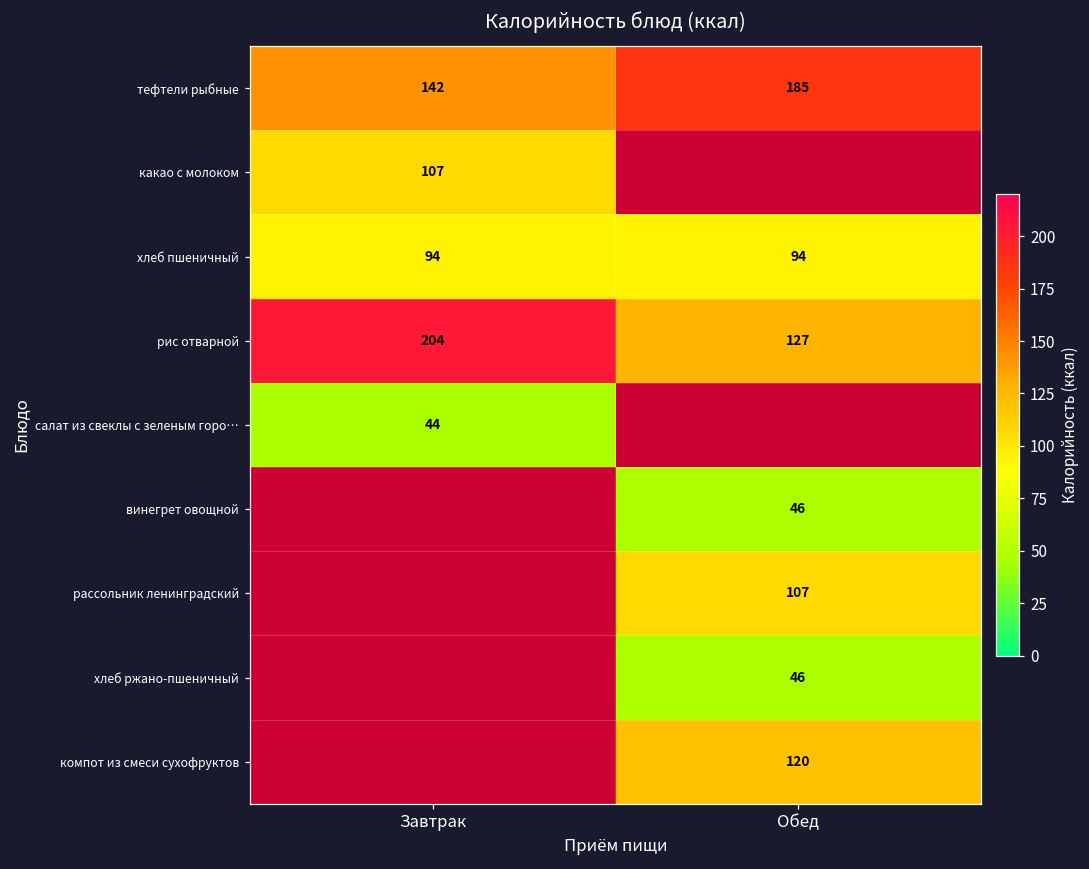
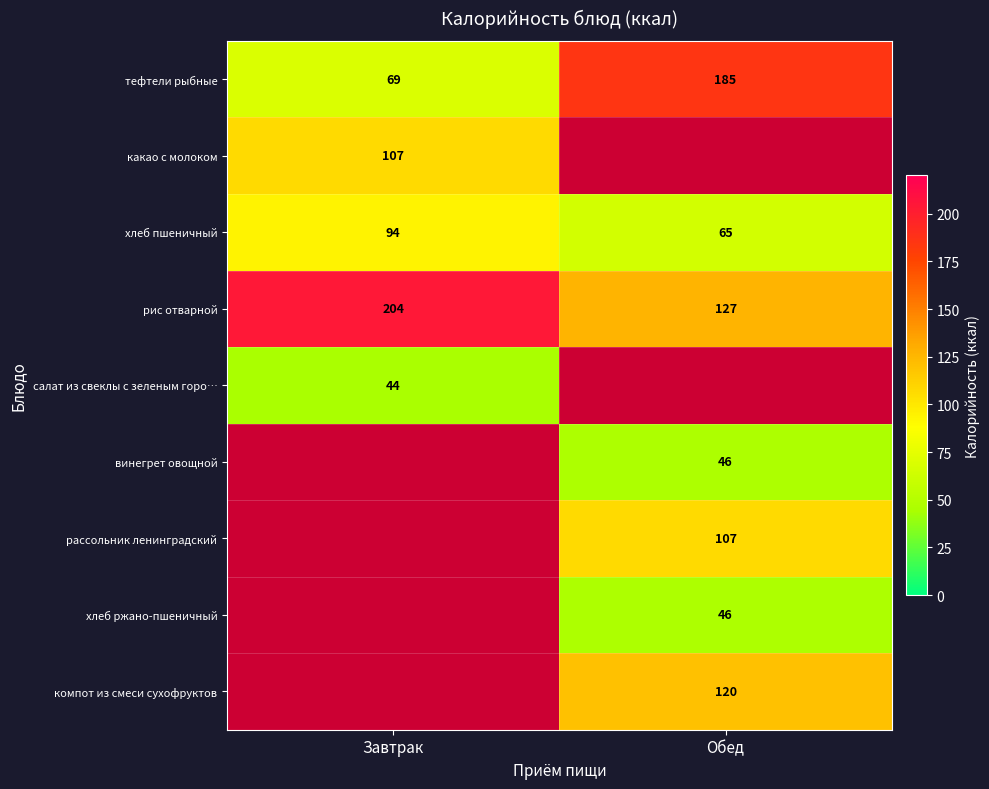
  {
    "тефтели рыбные": {
-     "Завтрак": 142,
+     "Завтрак": 69,
      "Обед": 185
    },
    "какао с молоком": {
      "Завтрак": 107
    },
    "хлеб пшеничный": {
      "Завтрак": 94,
-     "Обед": 94
+     "Обед": 65
    },
    "рис отварной": {
      "Завтрак": 204,
      "Обед": 127
    },
    "салат из свеклы с зеленым горо…": {
      "Завтрак": 44
    },
    "винегрет овощной": {
      "Обед": 46
    },
    "рассольник ленинградский": {
      "Обед": 107
    },
    "хлеб ржано-пшеничный": {
      "Обед": 46
    },
    "компот из смеси сухофруктов": {
      "Обед": 120
    }
  }
